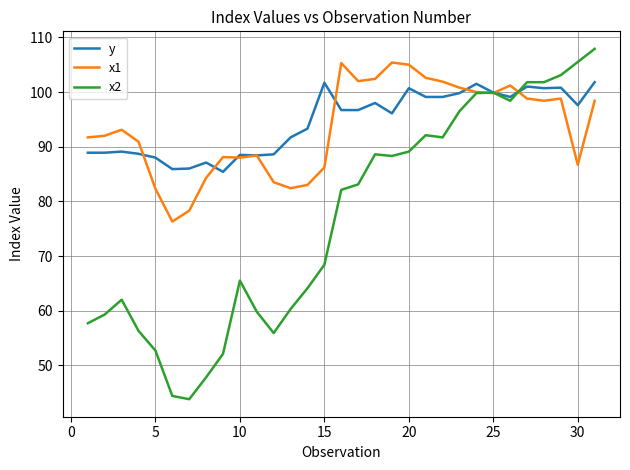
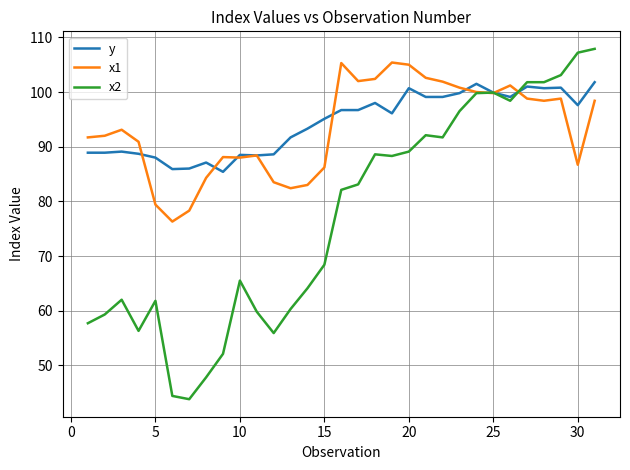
  {
    "y": {
      "5": 88,
      "10": 89,
-     "15": 102,
+     "15": 95,
      "20": 101,
      "30": 98
    },
    "x1": {
-     "5": 82,
+     "5": 79,
      "10": 88,
      "15": 86,
      "20": 105,
      "30": 87
    },
    "x2": {
-     "5": 53,
+     "5": 62,
      "10": 66,
      "15": 68,
      "20": 89,
-     "30": 106
+     "30": 107
    }
  }
